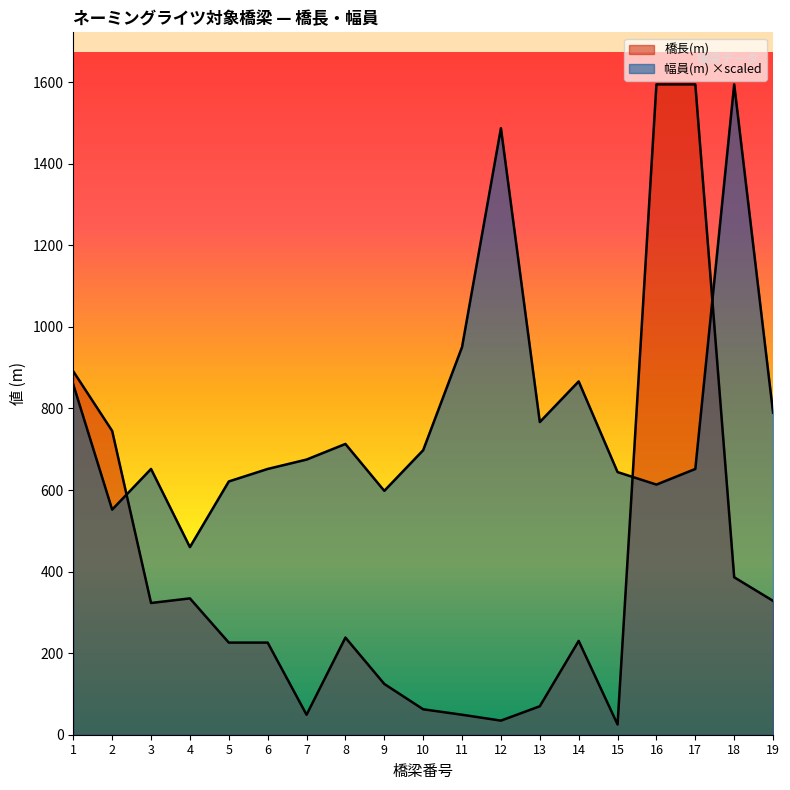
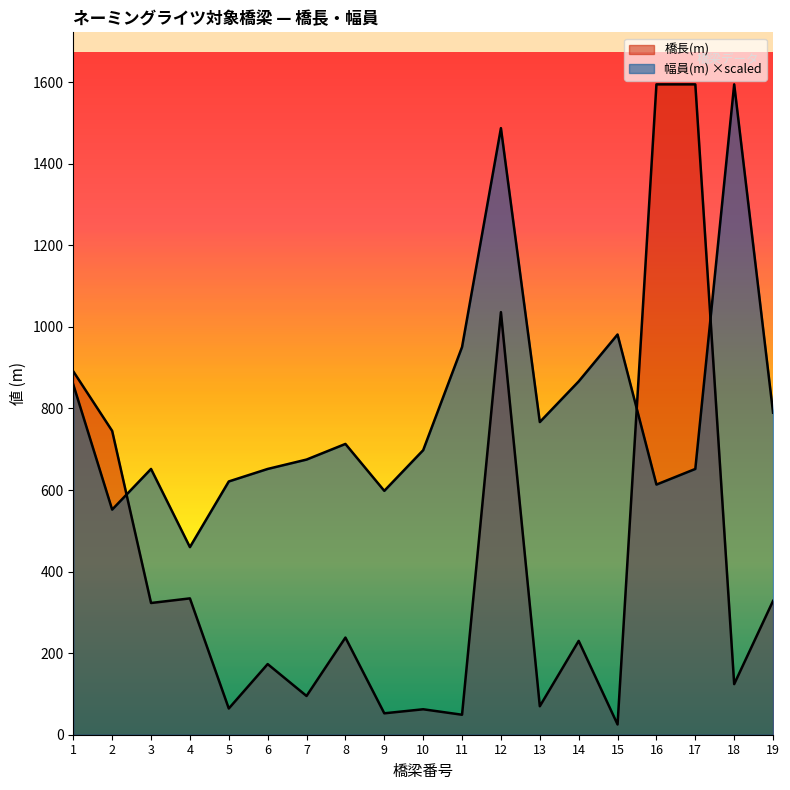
  {
    "橋長(m)": {
      "1": 890,
      "2": 750,
      "3": 320,
      "4": 330,
-     "5": 230,
-     "6": 230,
-     "7": 50,
+     "5": 60,
+     "6": 170,
+     "7": 100,
      "8": 240,
-     "9": 120,
+     "9": 50,
      "10": 60,
      "11": 50,
-     "12": 30,
+     "12": 1040,
      "13": 70,
      "14": 230,
      "15": 30,
      "16": 1590,
      "17": 1590,
-     "18": 390,
+     "18": 120,
      "19": 330
    },
    "幅員(m) ×scaled": {
      "1": 860,
      "2": 550,
      "3": 650,
      "4": 460,
      "5": 620,
      "6": 650,
      "7": 670,
      "8": 710,
      "9": 600,
      "10": 700,
      "11": 950,
      "12": 1490,
      "13": 770,
      "14": 870,
-     "15": 640,
+     "15": 980,
      "16": 610,
      "17": 650,
      "18": 1590,
      "19": 790
    }
  }
